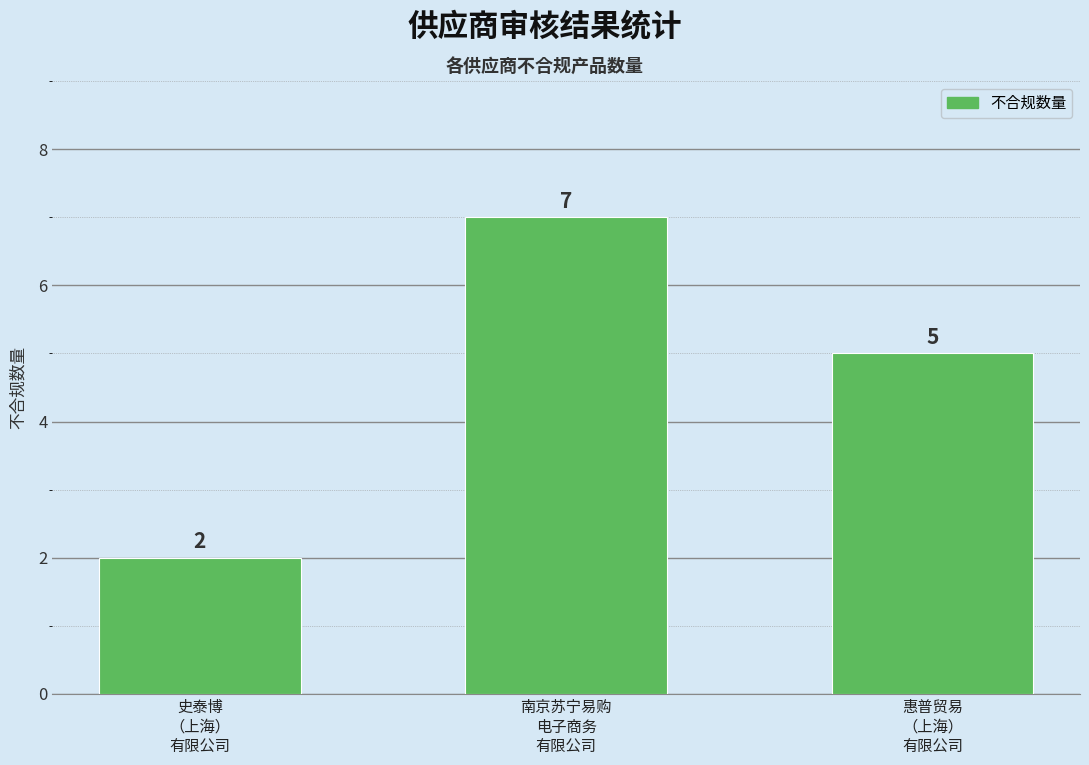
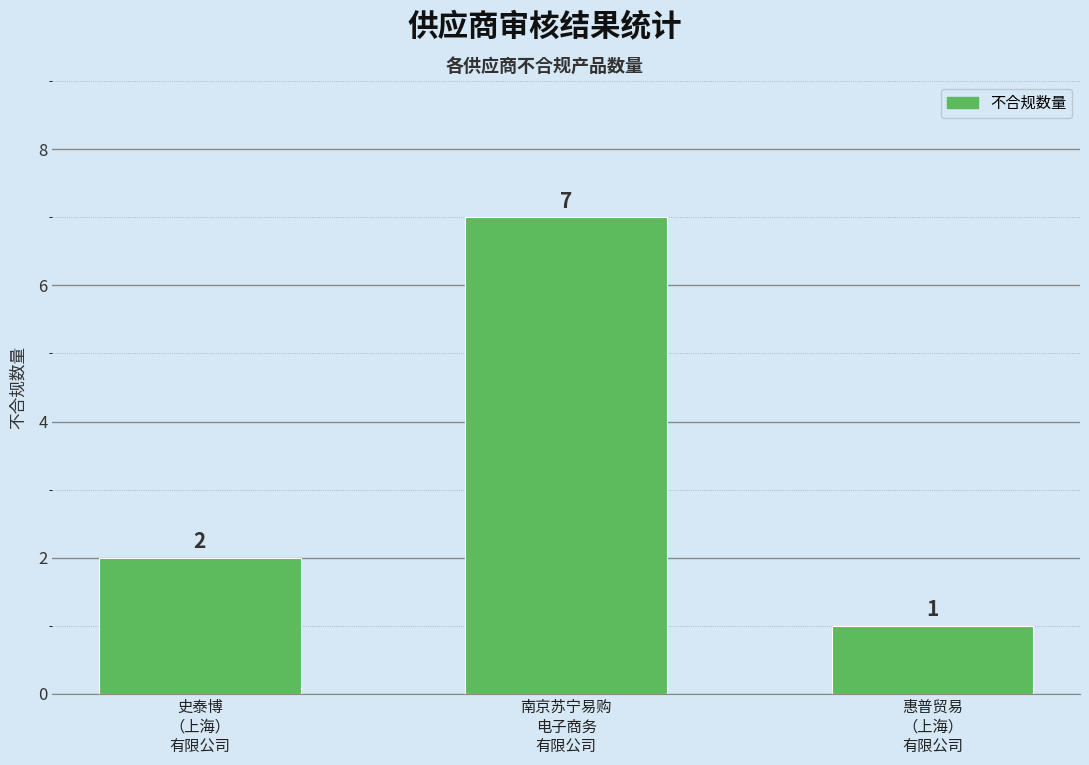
  {
    "史泰博 （上海） 有限公司": 2,
    "南京苏宁易购 电子商务 有限公司": 7,
-   "惠普贸易 （上海） 有限公司": 5
+   "惠普贸易 （上海） 有限公司": 1
  }
